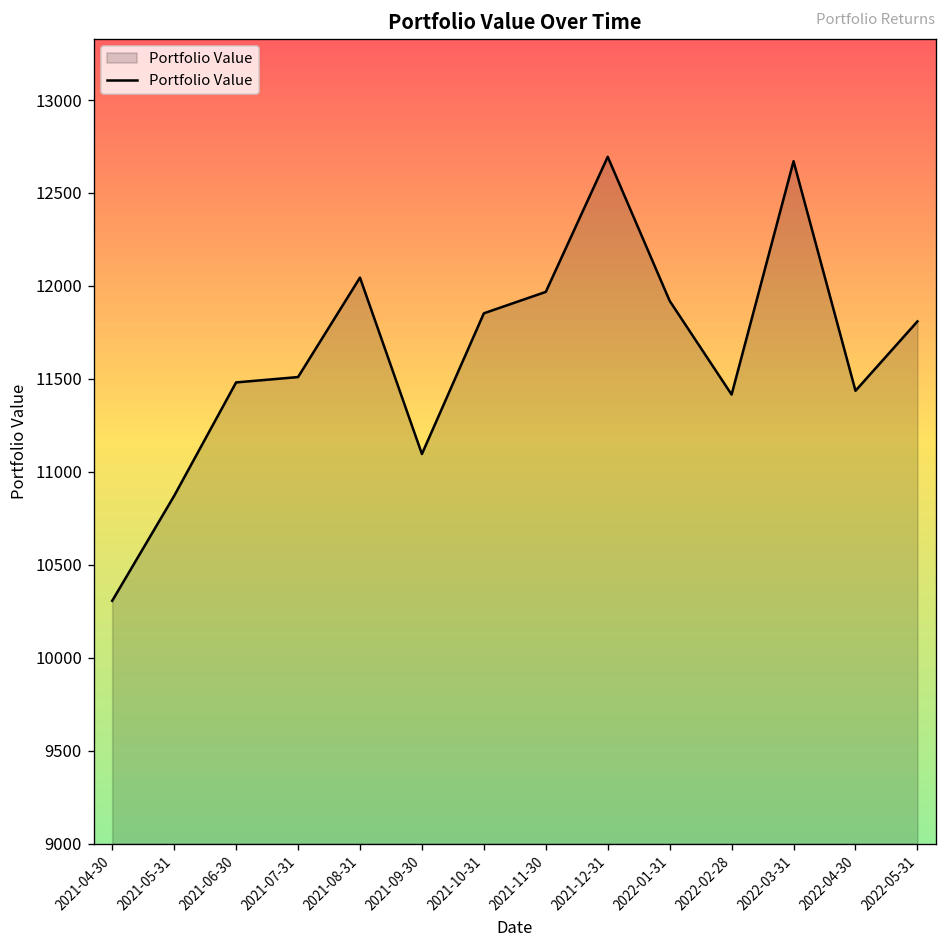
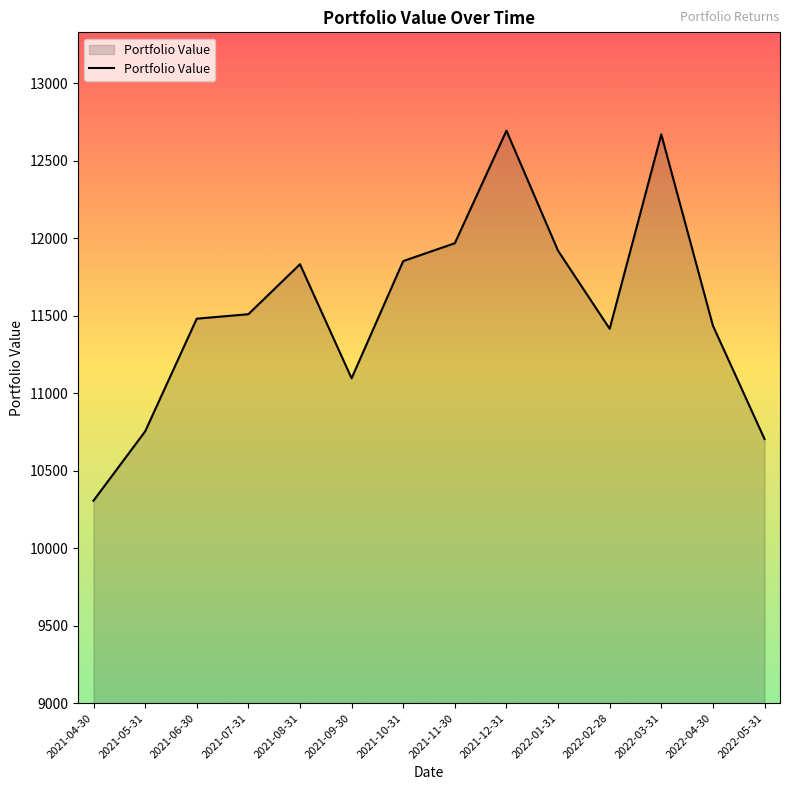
  {
    "2021-04-30": 10310,
-   "2021-05-31": 10870,
+   "2021-05-31": 10750,
    "2021-06-30": 11480,
    "2021-07-31": 11510,
-   "2021-08-31": 12040,
+   "2021-08-31": 11830,
    "2021-09-30": 11100,
    "2021-10-31": 11850,
    "2021-11-30": 11970,
    "2021-12-31": 12690,
    "2022-01-31": 11920,
    "2022-02-28": 11420,
    "2022-03-31": 12670,
    "2022-04-30": 11440,
-   "2022-05-31": 11810
+   "2022-05-31": 10700
  }
